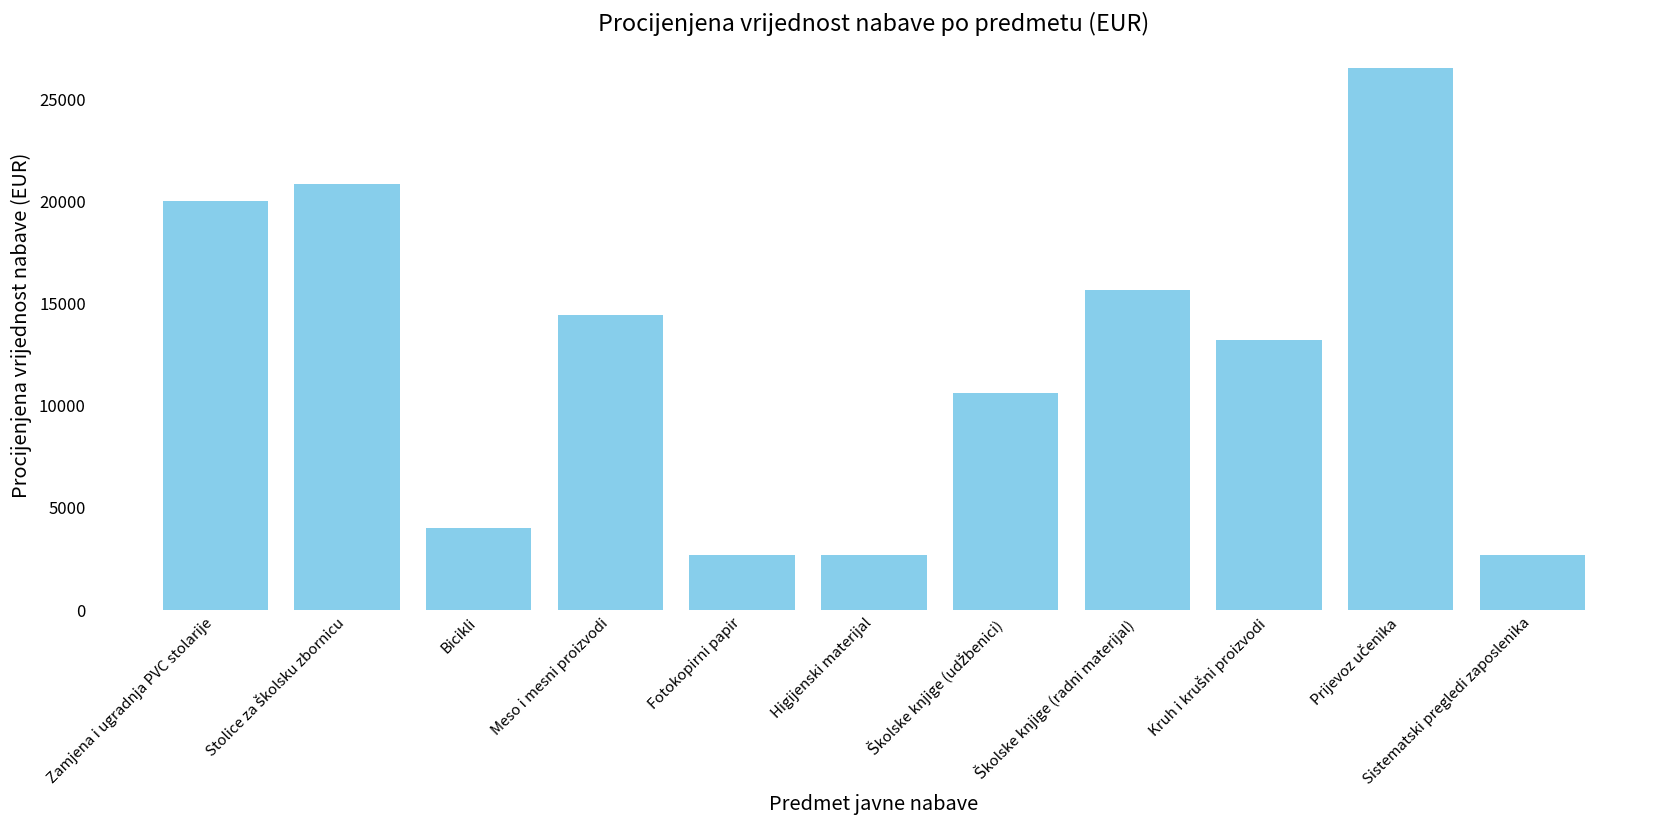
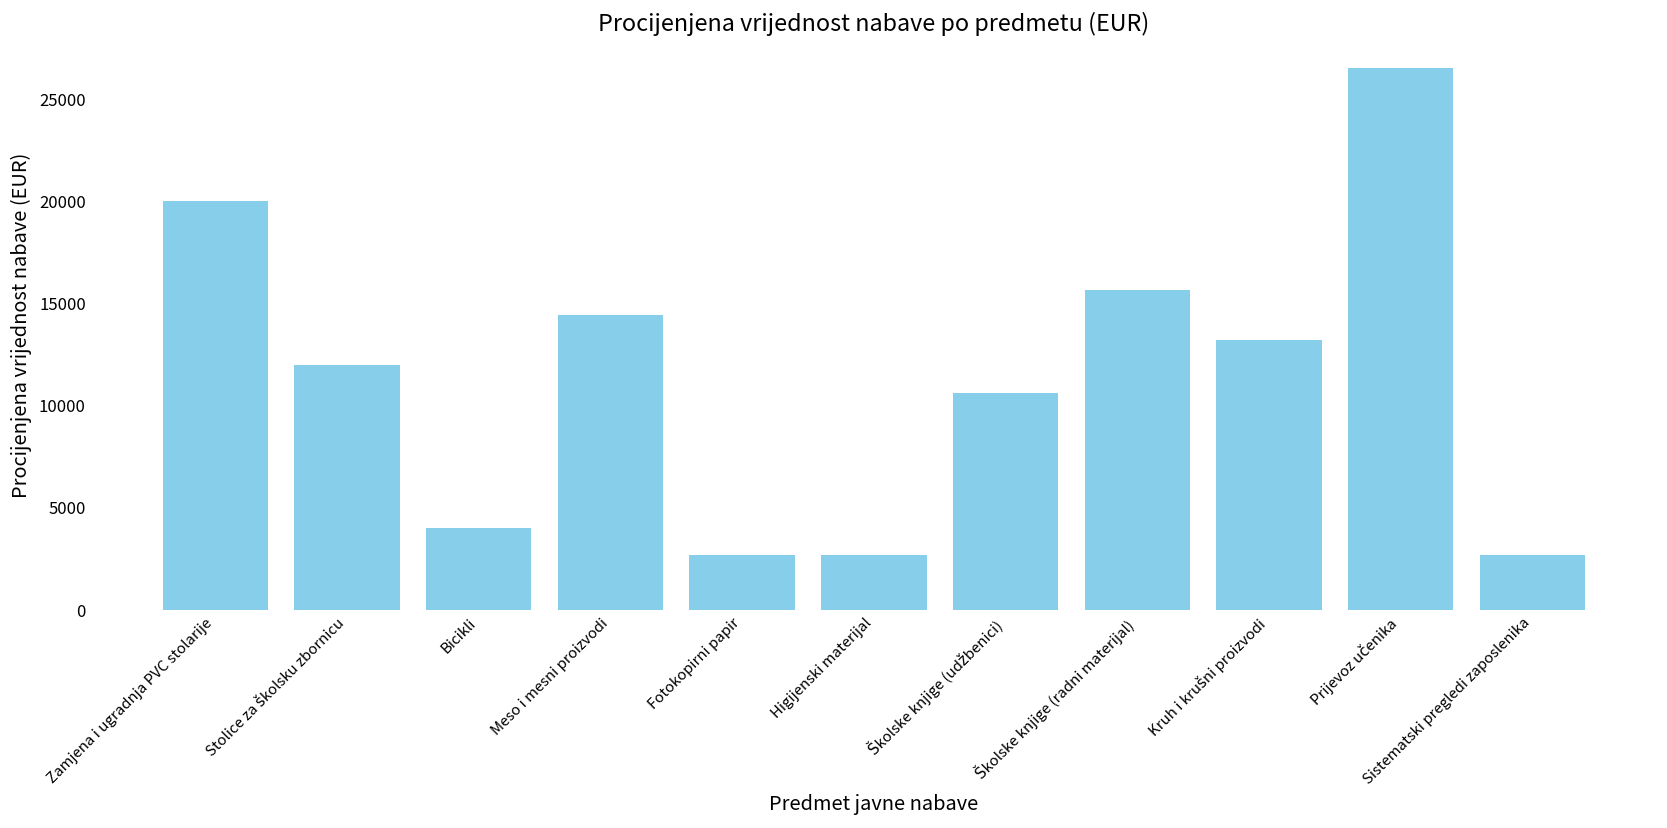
  {
    "Zamjena i ugradnja PVC stolarije": 20000,
-   "Stolice za školsku zbornicu": 20800,
+   "Stolice za školsku zbornicu": 12000,
    "Bicikli": 4000,
    "Meso i mesni proizvodi": 14400,
    "Fotokopirni papir": 2700,
    "Higijenski materijal": 2700,
    "Školske knjige (udžbenici)": 10600,
    "Školske knjige (radni materijal)": 15600,
    "Kruh i krušni proizvodi": 13200,
    "Prijevoz učenika": 26500,
    "Sistematski pregledi zaposlenika": 2700
  }
